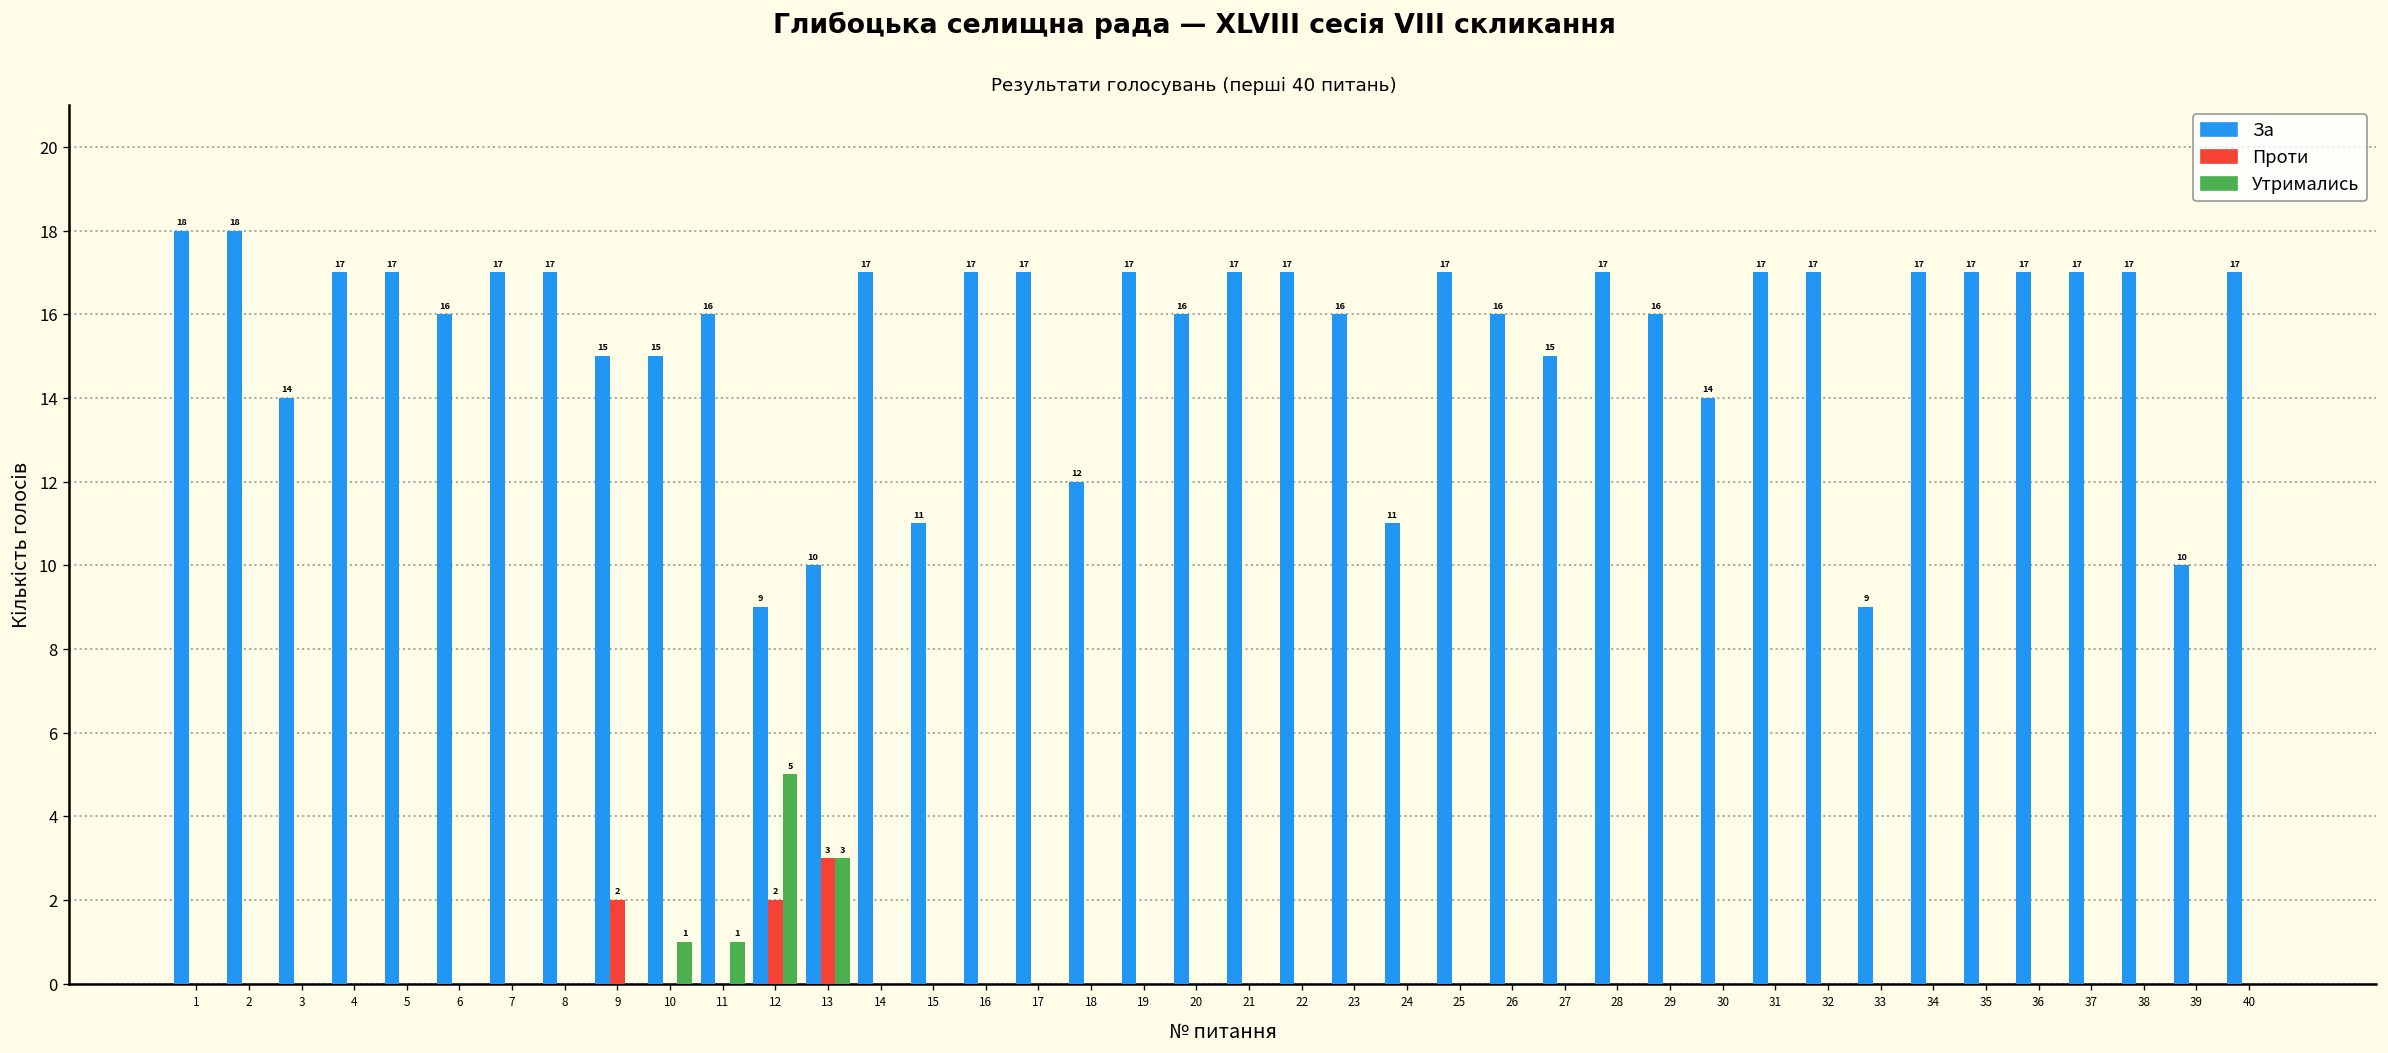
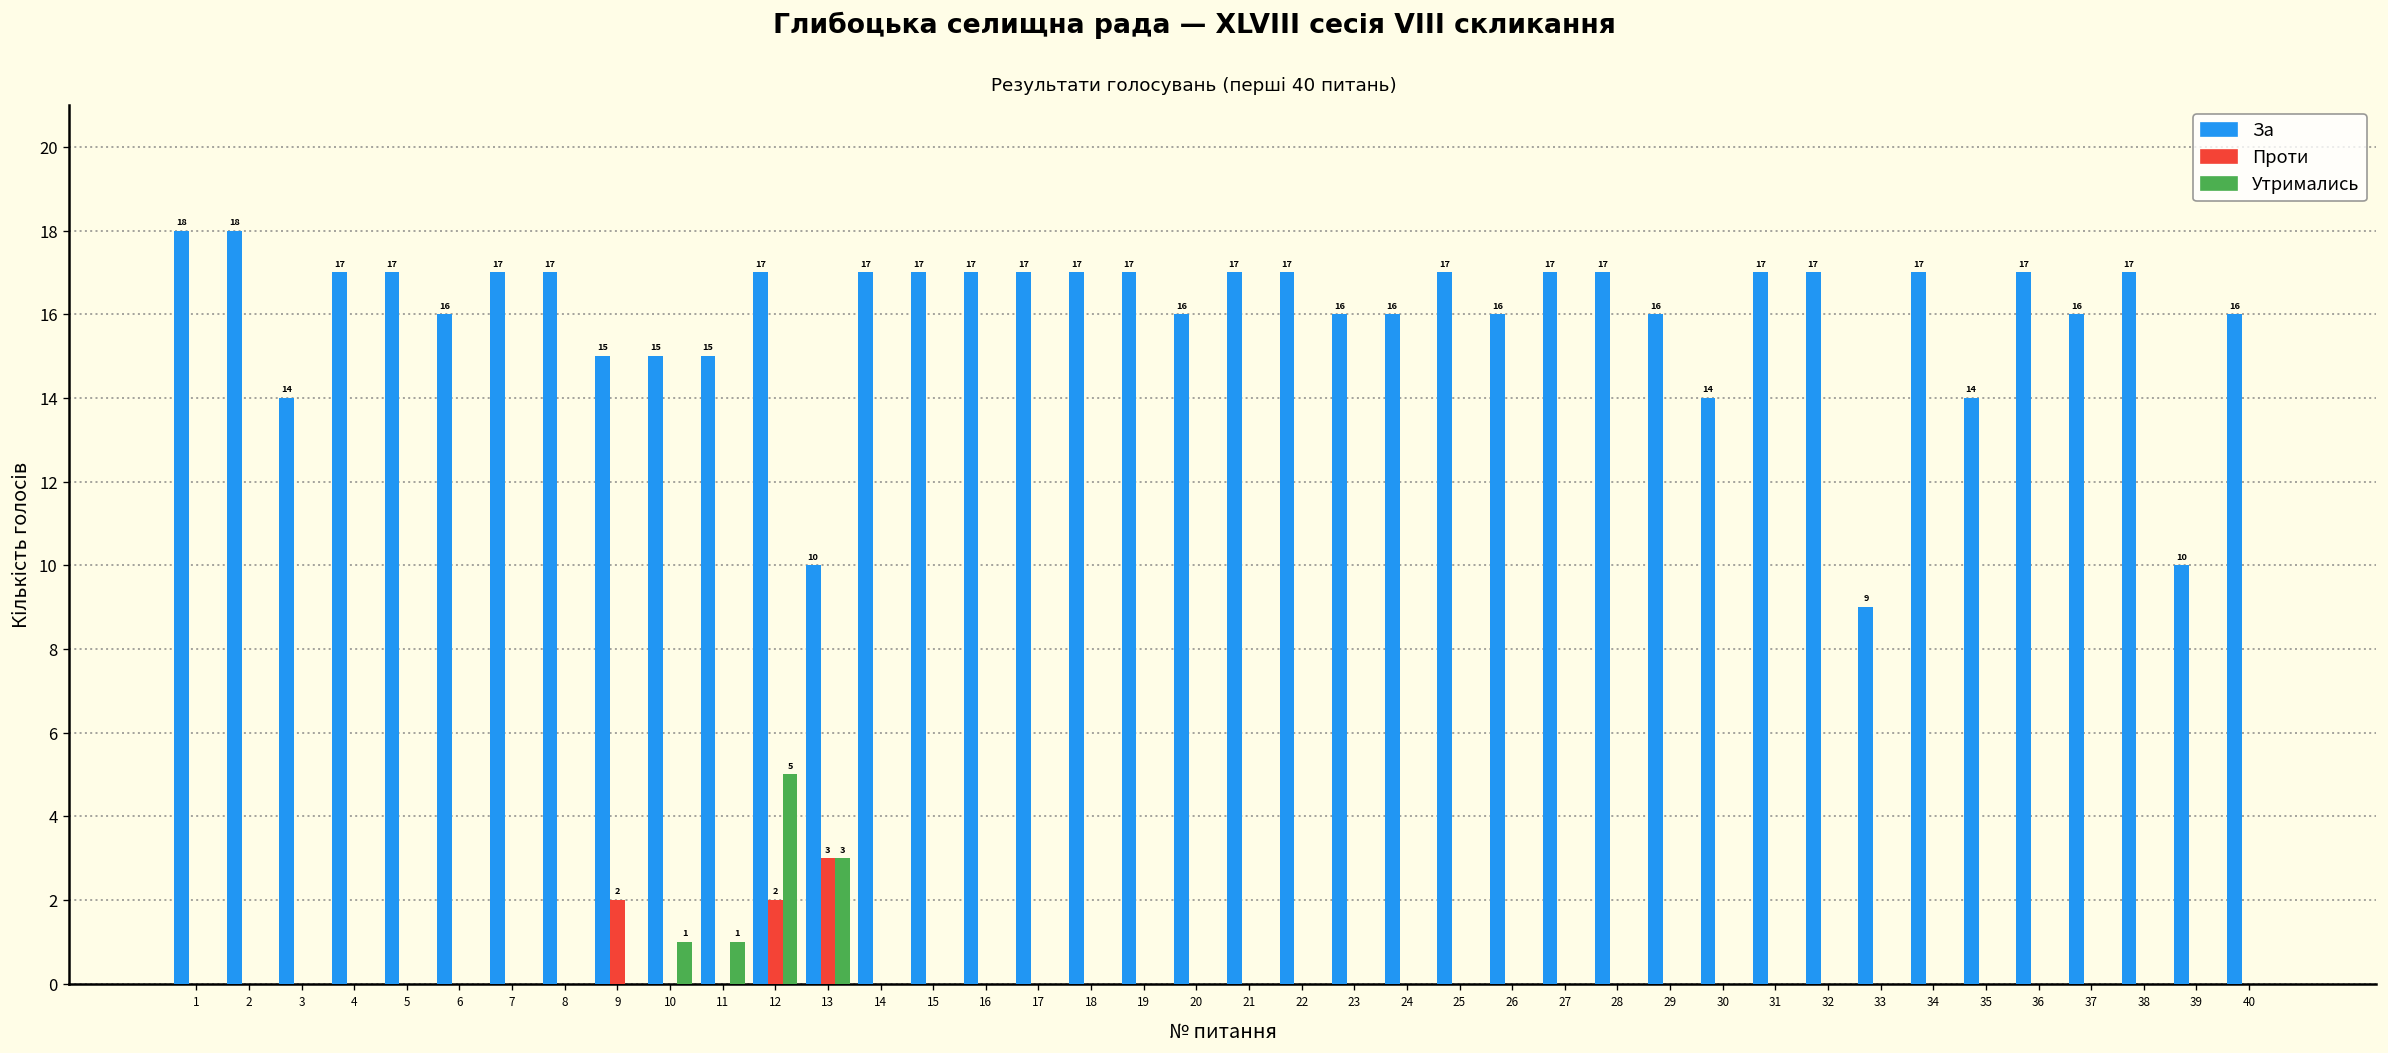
  {
    "За": {
      "1": 18,
      "2": 18,
      "3": 14,
      "4": 17,
      "5": 17,
      "6": 16,
      "7": 17,
      "8": 17,
      "9": 15,
      "10": 15,
-     "11": 16,
-     "12": 9,
+     "11": 15,
+     "12": 17,
      "13": 10,
      "14": 17,
-     "15": 11,
+     "15": 17,
      "16": 17,
      "17": 17,
-     "18": 12,
+     "18": 17,
      "19": 17,
      "20": 16,
      "21": 17,
      "22": 17,
      "23": 16,
-     "24": 11,
+     "24": 16,
      "25": 17,
      "26": 16,
-     "27": 15,
+     "27": 17,
      "28": 17,
      "29": 16,
      "30": 14,
      "31": 17,
      "32": 17,
      "33": 9,
      "34": 17,
-     "35": 17,
+     "35": 14,
      "36": 17,
-     "37": 17,
+     "37": 16,
      "38": 17,
      "39": 10,
-     "40": 17
+     "40": 16
    },
    "Проти": {
      "9": 2,
      "12": 2,
      "13": 3
    },
    "Утримались": {
      "10": 1,
      "11": 1,
      "12": 5,
      "13": 3
    }
  }
